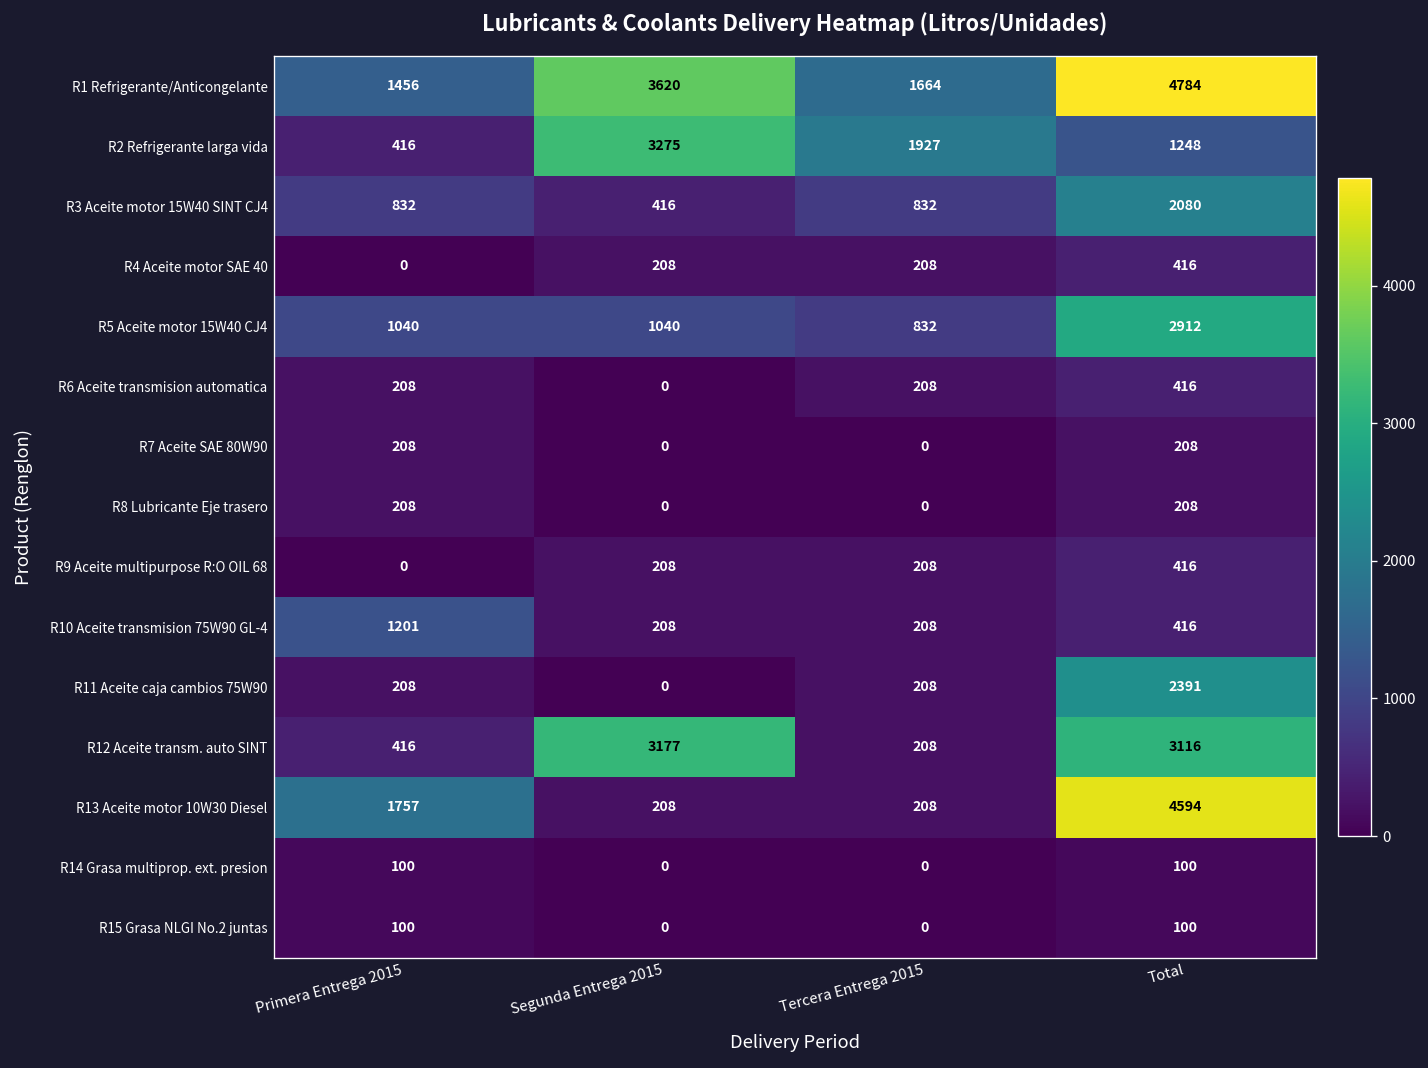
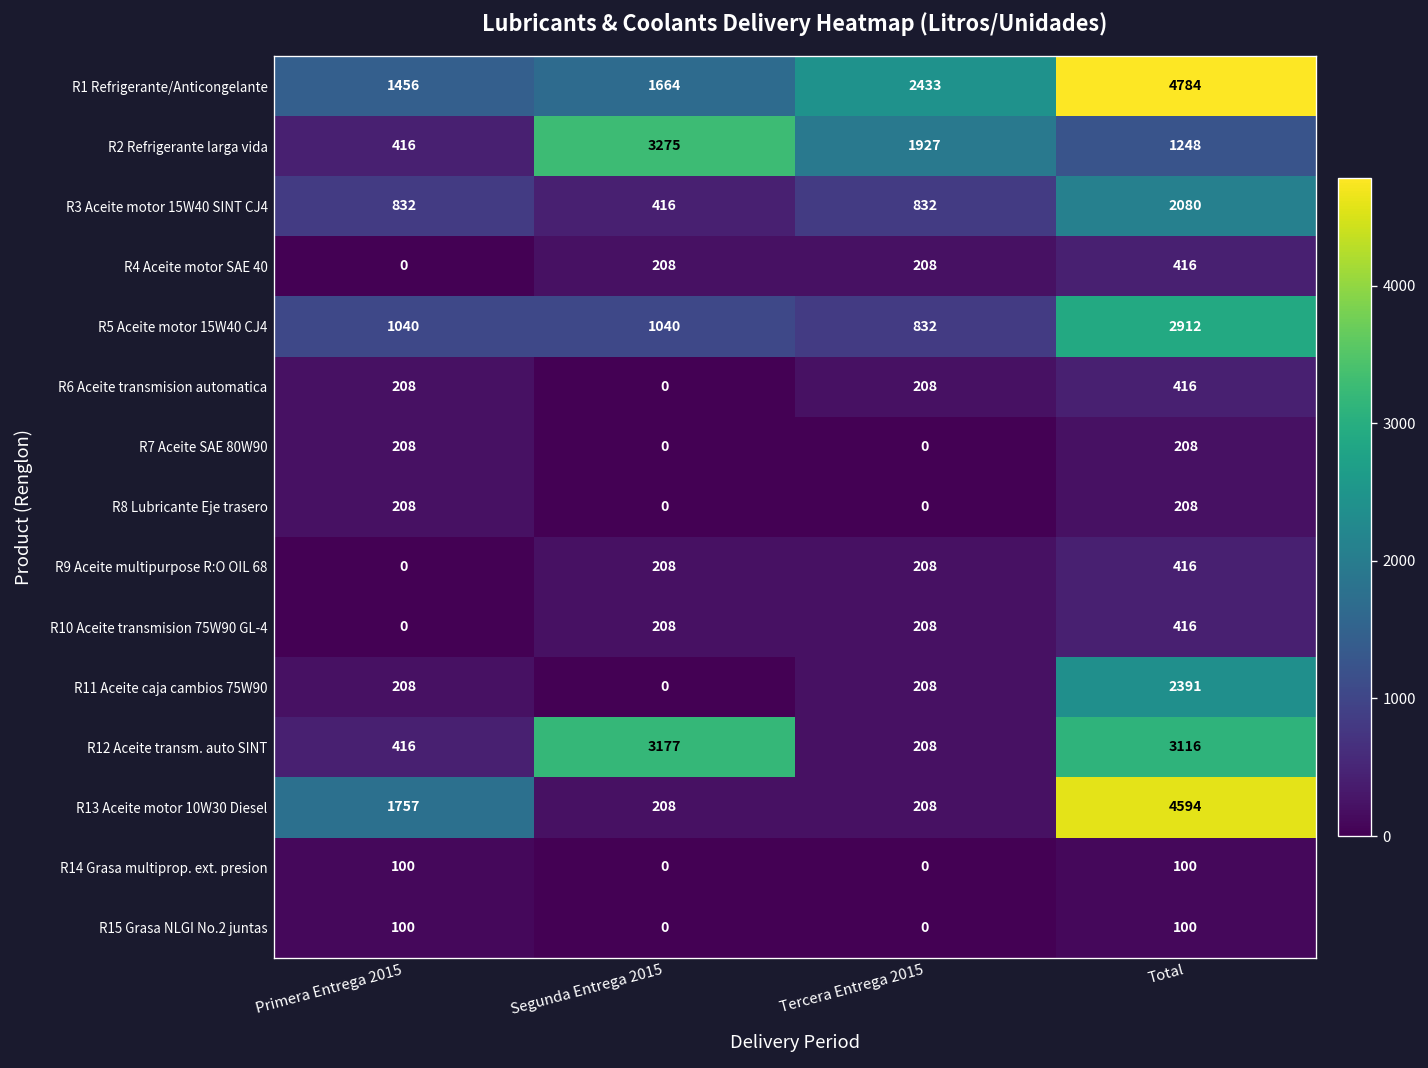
  {
    "R1 Refrigerante/Anticongelante": {
      "Primera Entrega 2015": 1456,
-     "Segunda Entrega 2015": 3620,
-     "Tercera Entrega 2015": 1664,
+     "Segunda Entrega 2015": 1664,
+     "Tercera Entrega 2015": 2433,
      "Total": 4784
    },
    "R2 Refrigerante larga vida": {
      "Primera Entrega 2015": 416,
      "Segunda Entrega 2015": 3275,
      "Tercera Entrega 2015": 1927,
      "Total": 1248
    },
    "R3 Aceite motor 15W40 SINT CJ4": {
      "Primera Entrega 2015": 832,
      "Segunda Entrega 2015": 416,
      "Tercera Entrega 2015": 832,
      "Total": 2080
    },
    "R4 Aceite motor SAE 40": {
      "Primera Entrega 2015": 0,
      "Segunda Entrega 2015": 208,
      "Tercera Entrega 2015": 208,
      "Total": 416
    },
    "R5 Aceite motor 15W40 CJ4": {
      "Primera Entrega 2015": 1040,
      "Segunda Entrega 2015": 1040,
      "Tercera Entrega 2015": 832,
      "Total": 2912
    },
    "R6 Aceite transmision automatica": {
      "Primera Entrega 2015": 208,
      "Segunda Entrega 2015": 0,
      "Tercera Entrega 2015": 208,
      "Total": 416
    },
    "R7 Aceite SAE 80W90": {
      "Primera Entrega 2015": 208,
      "Segunda Entrega 2015": 0,
      "Tercera Entrega 2015": 0,
      "Total": 208
    },
    "R8 Lubricante Eje trasero": {
      "Primera Entrega 2015": 208,
      "Segunda Entrega 2015": 0,
      "Tercera Entrega 2015": 0,
      "Total": 208
    },
    "R9 Aceite multipurpose R:O OIL 68": {
      "Primera Entrega 2015": 0,
      "Segunda Entrega 2015": 208,
      "Tercera Entrega 2015": 208,
      "Total": 416
    },
    "R10 Aceite transmision 75W90 GL-4": {
-     "Primera Entrega 2015": 1201,
+     "Primera Entrega 2015": 0,
      "Segunda Entrega 2015": 208,
      "Tercera Entrega 2015": 208,
      "Total": 416
    },
    "R11 Aceite caja cambios 75W90": {
      "Primera Entrega 2015": 208,
      "Segunda Entrega 2015": 0,
      "Tercera Entrega 2015": 208,
      "Total": 2391
    },
    "R12 Aceite transm. auto SINT": {
      "Primera Entrega 2015": 416,
      "Segunda Entrega 2015": 3177,
      "Tercera Entrega 2015": 208,
      "Total": 3116
    },
    "R13 Aceite motor 10W30 Diesel": {
      "Primera Entrega 2015": 1757,
      "Segunda Entrega 2015": 208,
      "Tercera Entrega 2015": 208,
      "Total": 4594
    },
    "R14 Grasa multiprop. ext. presion": {
      "Primera Entrega 2015": 100,
      "Segunda Entrega 2015": 0,
      "Tercera Entrega 2015": 0,
      "Total": 100
    },
    "R15 Grasa NLGI No.2 juntas": {
      "Primera Entrega 2015": 100,
      "Segunda Entrega 2015": 0,
      "Tercera Entrega 2015": 0,
      "Total": 100
    }
  }
